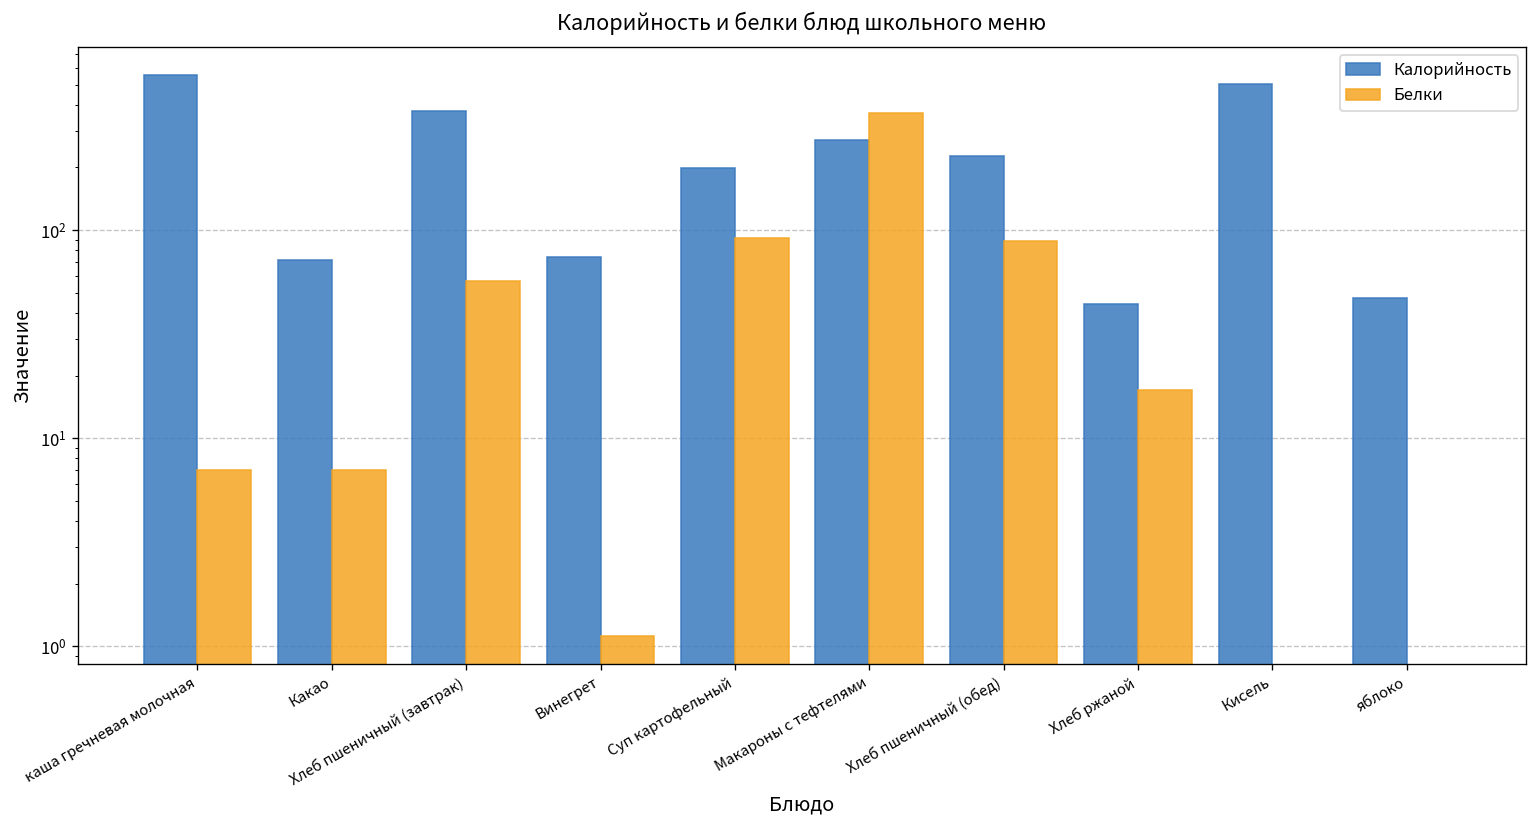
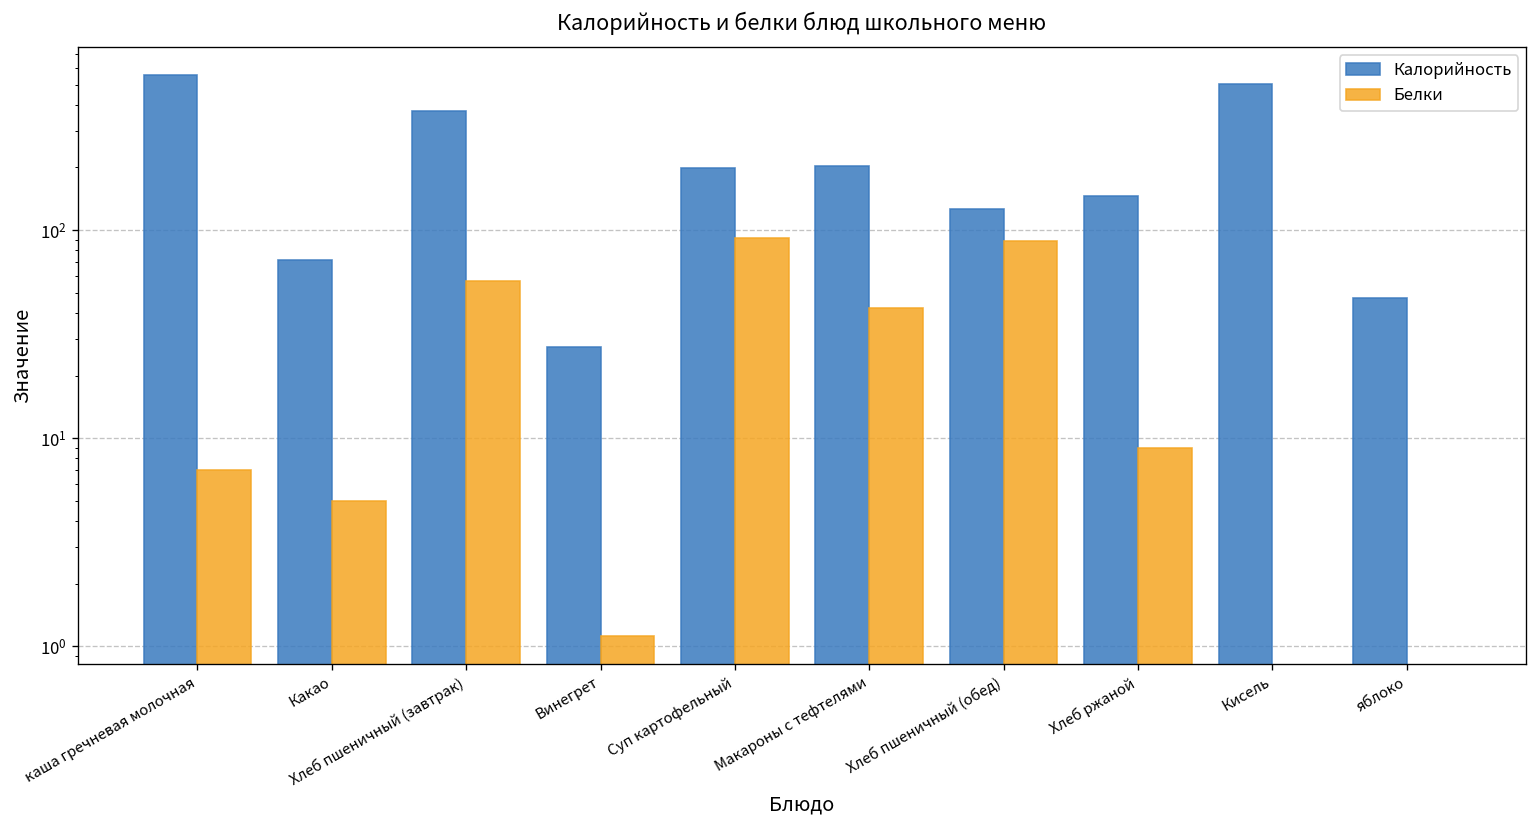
  {
    "Калорийность": {
      "каша гречневая молочная": 560,
      "Какао": 72,
      "Хлеб пшеничный (завтрак)": 370,
-     "Винегрет": 74,
+     "Винегрет": 27,
      "Суп картофельный": 200,
-     "Макароны с тефтелями": 270,
-     "Хлеб пшеничный (обед)": 230,
-     "Хлеб ржаной": 44,
+     "Макароны с тефтелями": 200,
+     "Хлеб пшеничный (обед)": 130,
+     "Хлеб ржаной": 150,
      "Кисель": 500,
      "яблоко": 47
    },
    "Белки": {
      "каша гречневая молочная": 7,
-     "Какао": 7,
+     "Какао": 5,
      "Хлеб пшеничный (завтрак)": 57,
      "Винегрет": 1.1,
      "Суп картофельный": 90,
-     "Макароны с тефтелями": 360,
+     "Макароны с тефтелями": 42,
      "Хлеб пшеничный (обед)": 90,
-     "Хлеб ржаной": 17
+     "Хлеб ржаной": 9
    }
  }
